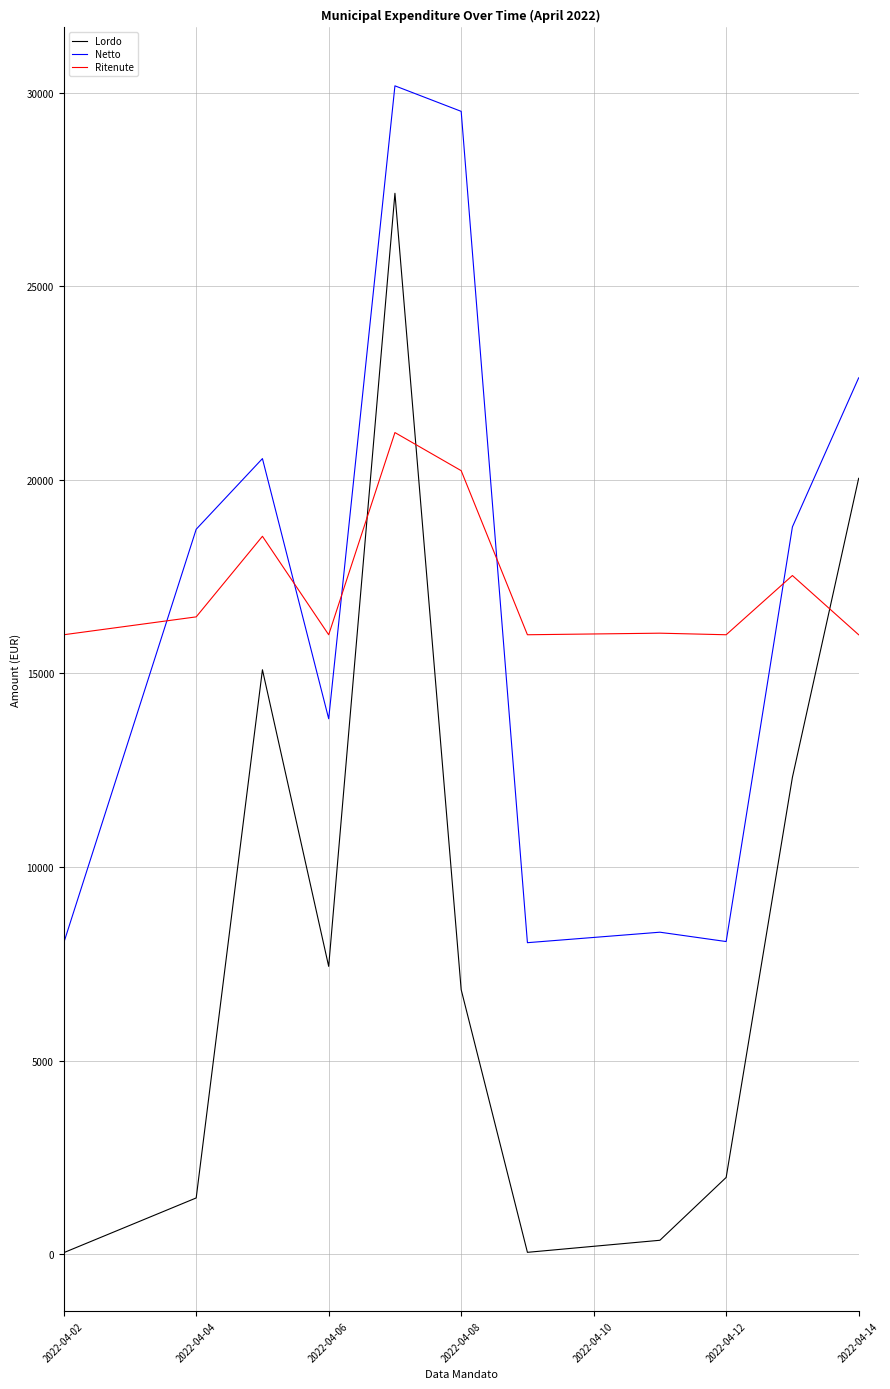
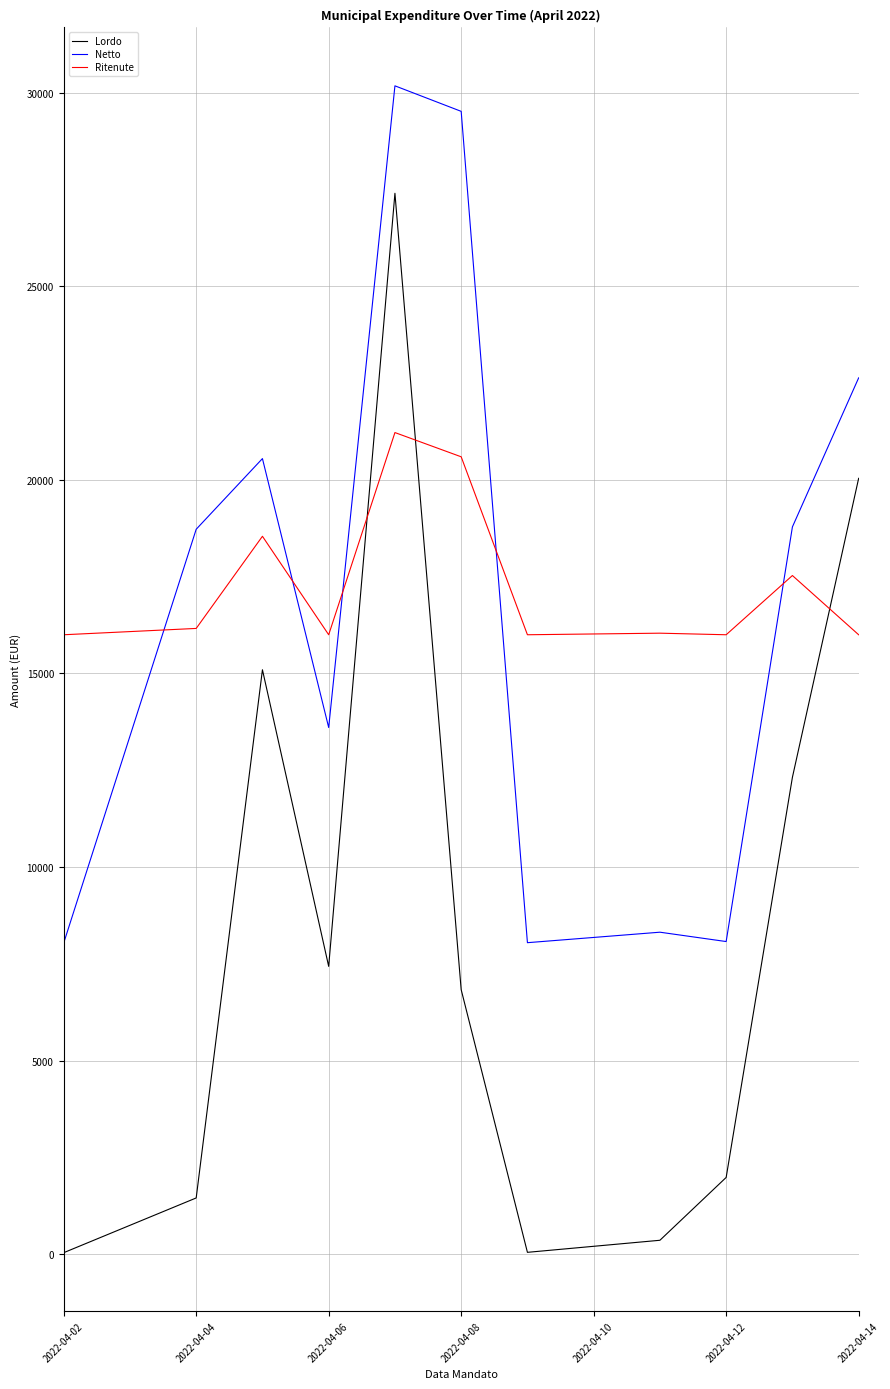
  {
    "Lordo": {
      "2022-04-02": 0,
      "2022-04-04": 1400,
      "2022-04-06": 7400,
      "2022-04-08": 6800,
      "2022-04-12": 2000,
      "2022-04-14": 20000
    },
    "Netto": {
      "2022-04-02": 8000,
      "2022-04-04": 18700,
-     "2022-04-06": 13800,
+     "2022-04-06": 13600,
      "2022-04-08": 29500,
      "2022-04-12": 8100,
      "2022-04-14": 22600
    },
    "Ritenute": {
      "2022-04-02": 16000,
-     "2022-04-04": 16500,
+     "2022-04-04": 16200,
      "2022-04-06": 16000,
-     "2022-04-08": 20200,
+     "2022-04-08": 20600,
      "2022-04-12": 16000,
      "2022-04-14": 16000
    }
  }
